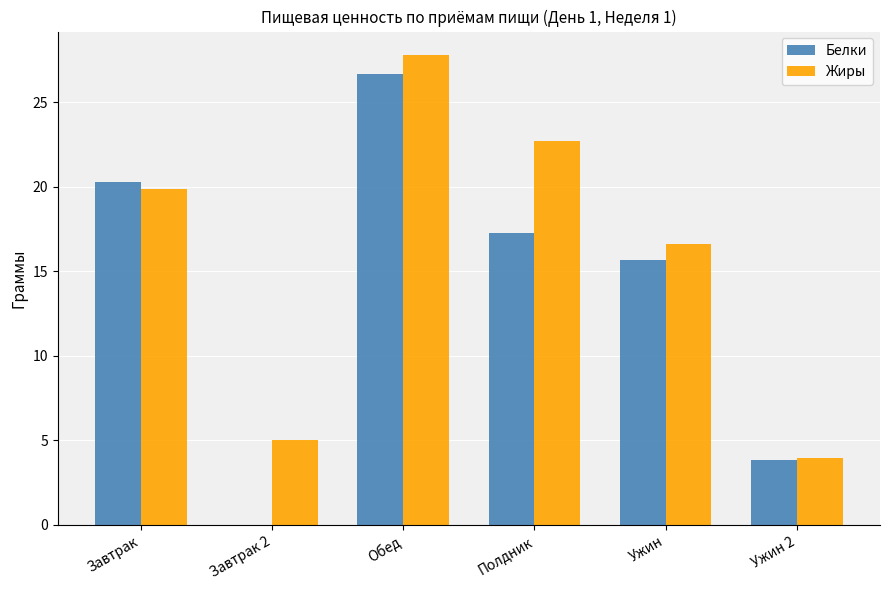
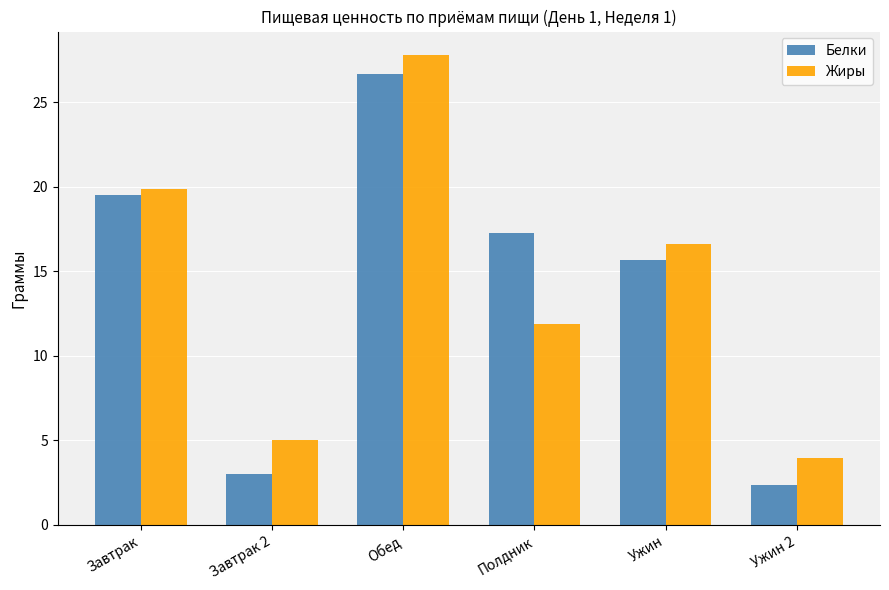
  {
    "Белки": {
-     "Завтрак": 20.3,
-     "Завтрак 2": 0,
+     "Завтрак": 19.5,
+     "Завтрак 2": 3,
      "Обед": 26.7,
      "Полдник": 17.3,
      "Ужин": 15.7,
-     "Ужин 2": 3.9
+     "Ужин 2": 2.4
    },
    "Жиры": {
      "Завтрак": 19.9,
      "Завтрак 2": 5.0,
      "Обед": 27.8,
-     "Полдник": 22.7,
+     "Полдник": 11.9,
      "Ужин": 16.6,
      "Ужин 2": 4.0
    }
  }
